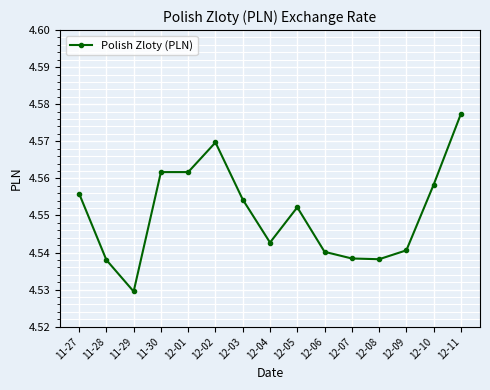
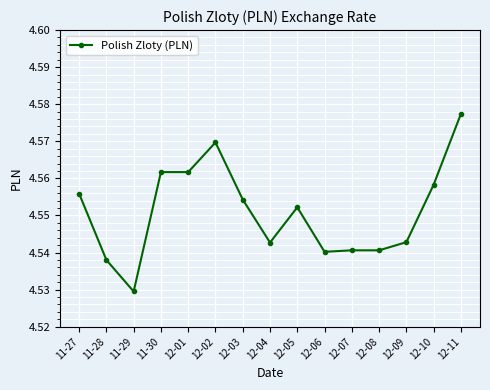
  {
    "11-27": 4.556,
    "11-28": 4.538,
    "11-29": 4.530,
    "11-30": 4.562,
    "12-01": 4.562,
    "12-02": 4.570,
    "12-03": 4.554,
    "12-04": 4.543,
    "12-05": 4.552,
    "12-06": 4.540,
-   "12-07": 4.538,
-   "12-08": 4.538,
-   "12-09": 4.541,
+   "12-07": 4.541,
+   "12-08": 4.541,
+   "12-09": 4.543,
    "12-10": 4.558,
    "12-11": 4.577
  }
